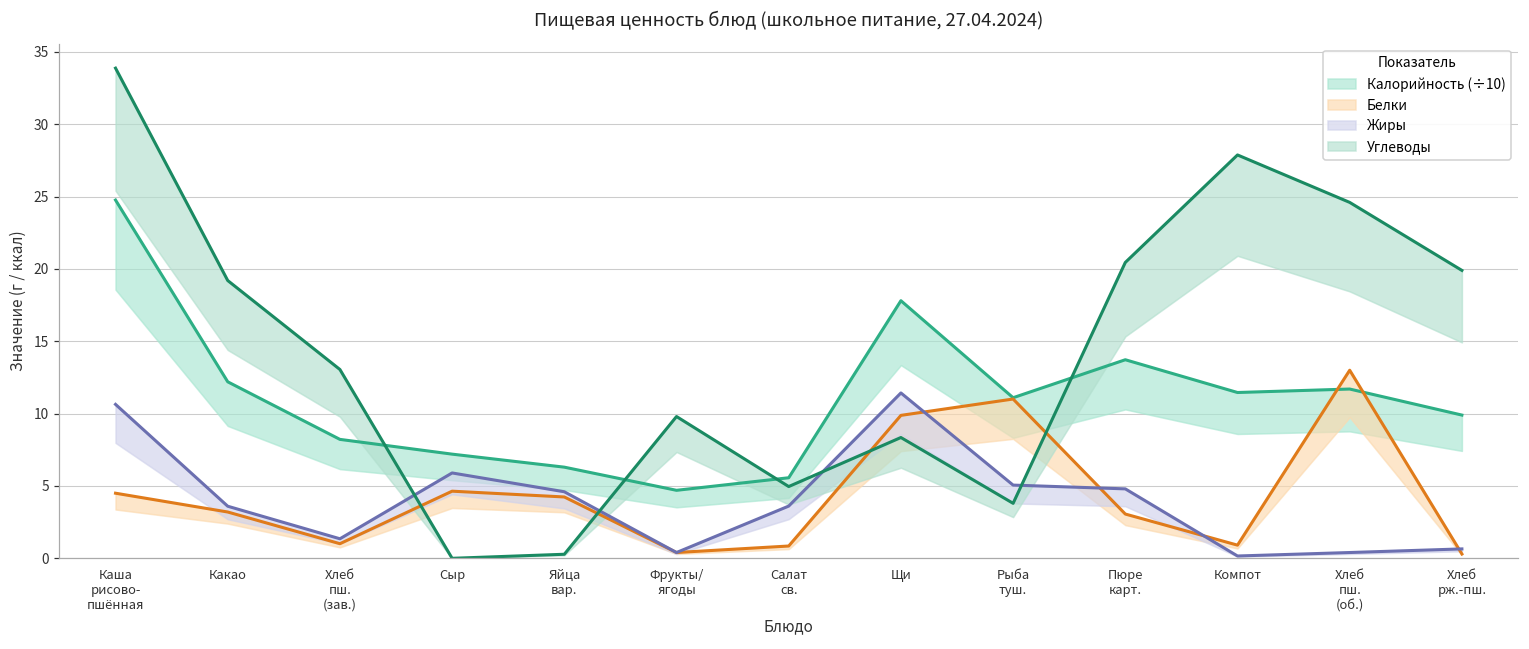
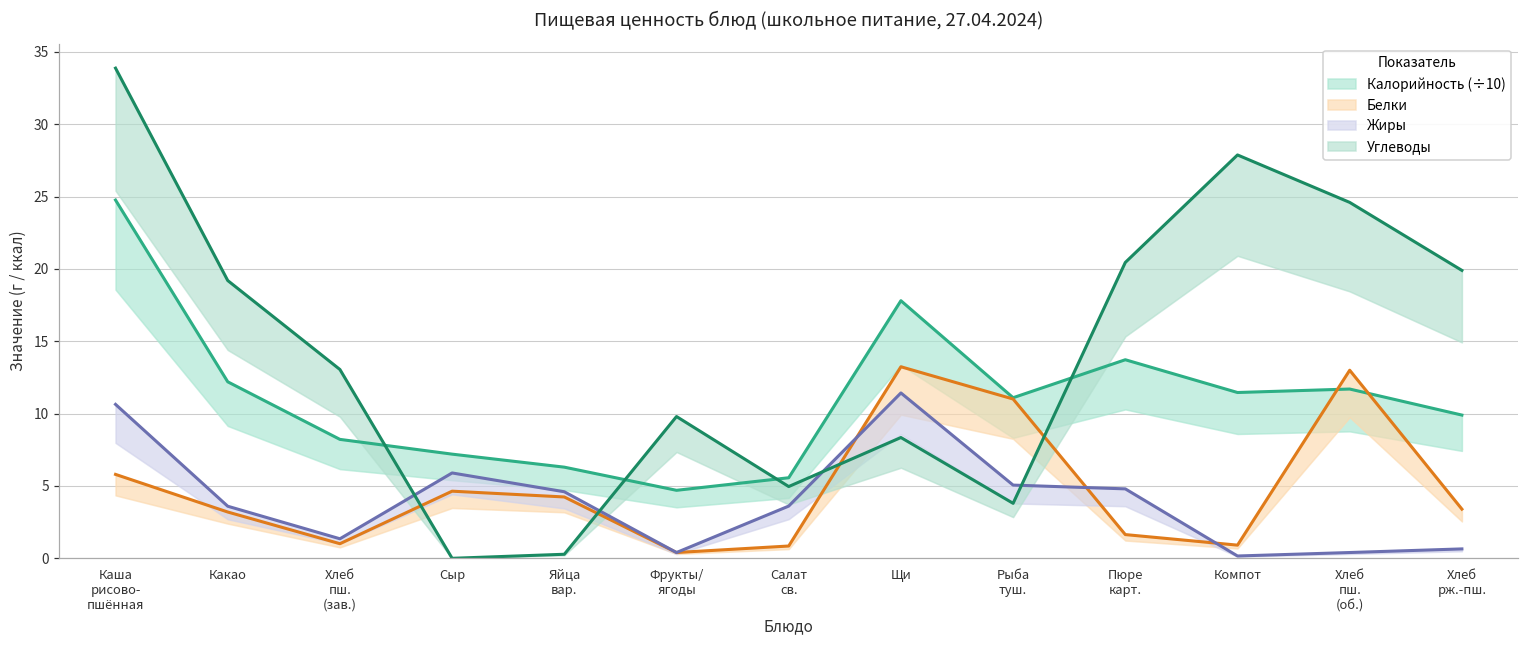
  {
    "Белки": {
-     "Каша рисово- пшённая": 4.5,
+     "Каша рисово- пшённая": 5.8,
      "Какао": 3.2,
      "Хлеб пш. (зав.)": 1.0,
      "Сыр": 4.6,
      "Яйца вар.": 4.2,
      "Салат св.": 0.9,
-     "Щи": 9.9,
-     "Пюре карт.": 3.1,
+     "Щи": 13.2,
+     "Пюре карт.": 1.6,
      "Компот": 0.9,
      "Хлеб пш. (об.)": 13.0,
-     "Хлеб рж.-пш.": 0.3
+     "Хлеб рж.-пш.": 3.4
    }
  }
